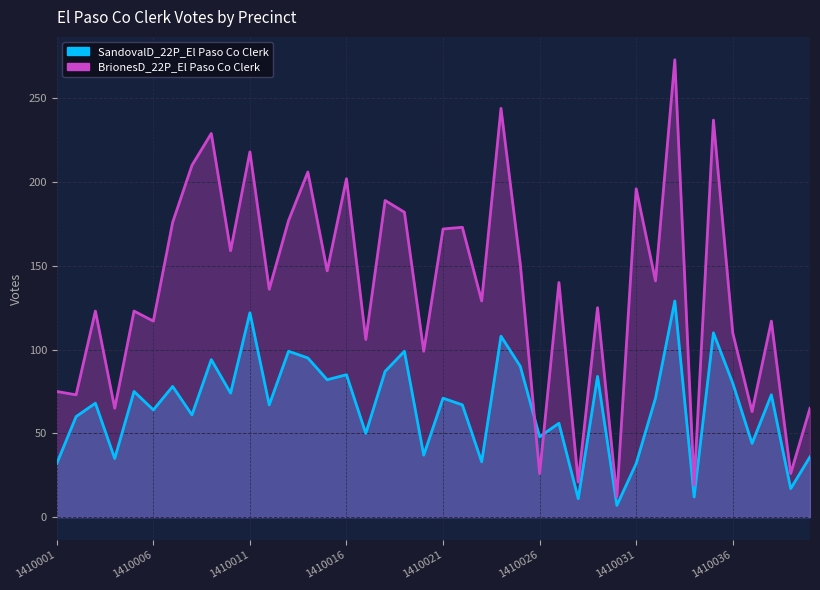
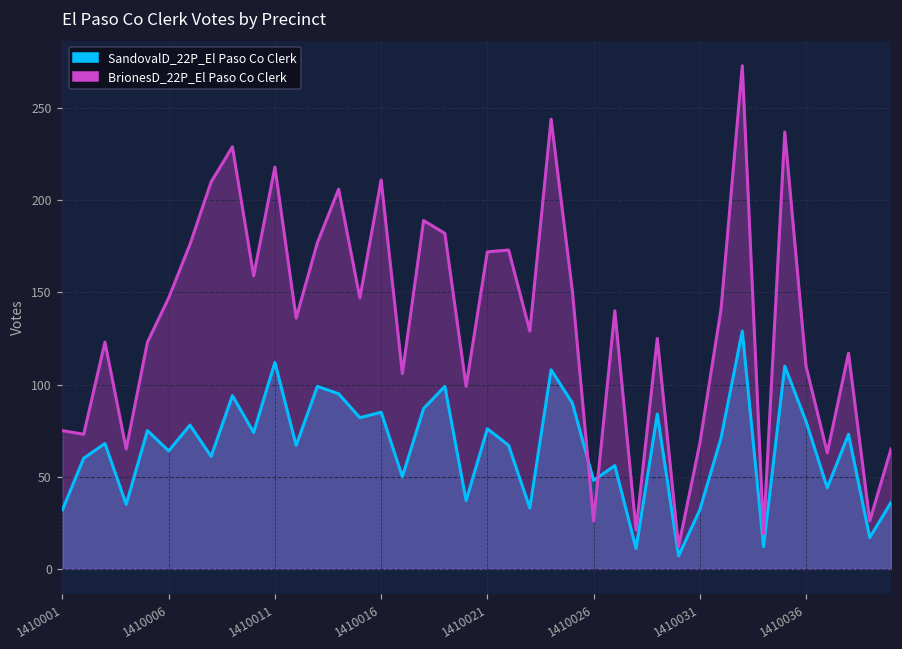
  {
    "SandovalD_22P_El Paso Co Clerk": {
      "1410001": 32,
      "1410006": 64,
-     "1410011": 122,
+     "1410011": 112,
      "1410016": 85,
-     "1410021": 71,
+     "1410021": 76,
      "1410026": 48,
      "1410031": 32,
      "1410036": 80
    },
    "BrionesD_22P_El Paso Co Clerk": {
      "1410001": 75,
-     "1410006": 117,
+     "1410006": 147,
      "1410011": 218,
-     "1410016": 202,
+     "1410016": 211,
      "1410021": 172,
      "1410026": 26,
-     "1410031": 196,
+     "1410031": 68,
      "1410036": 110
    }
  }
